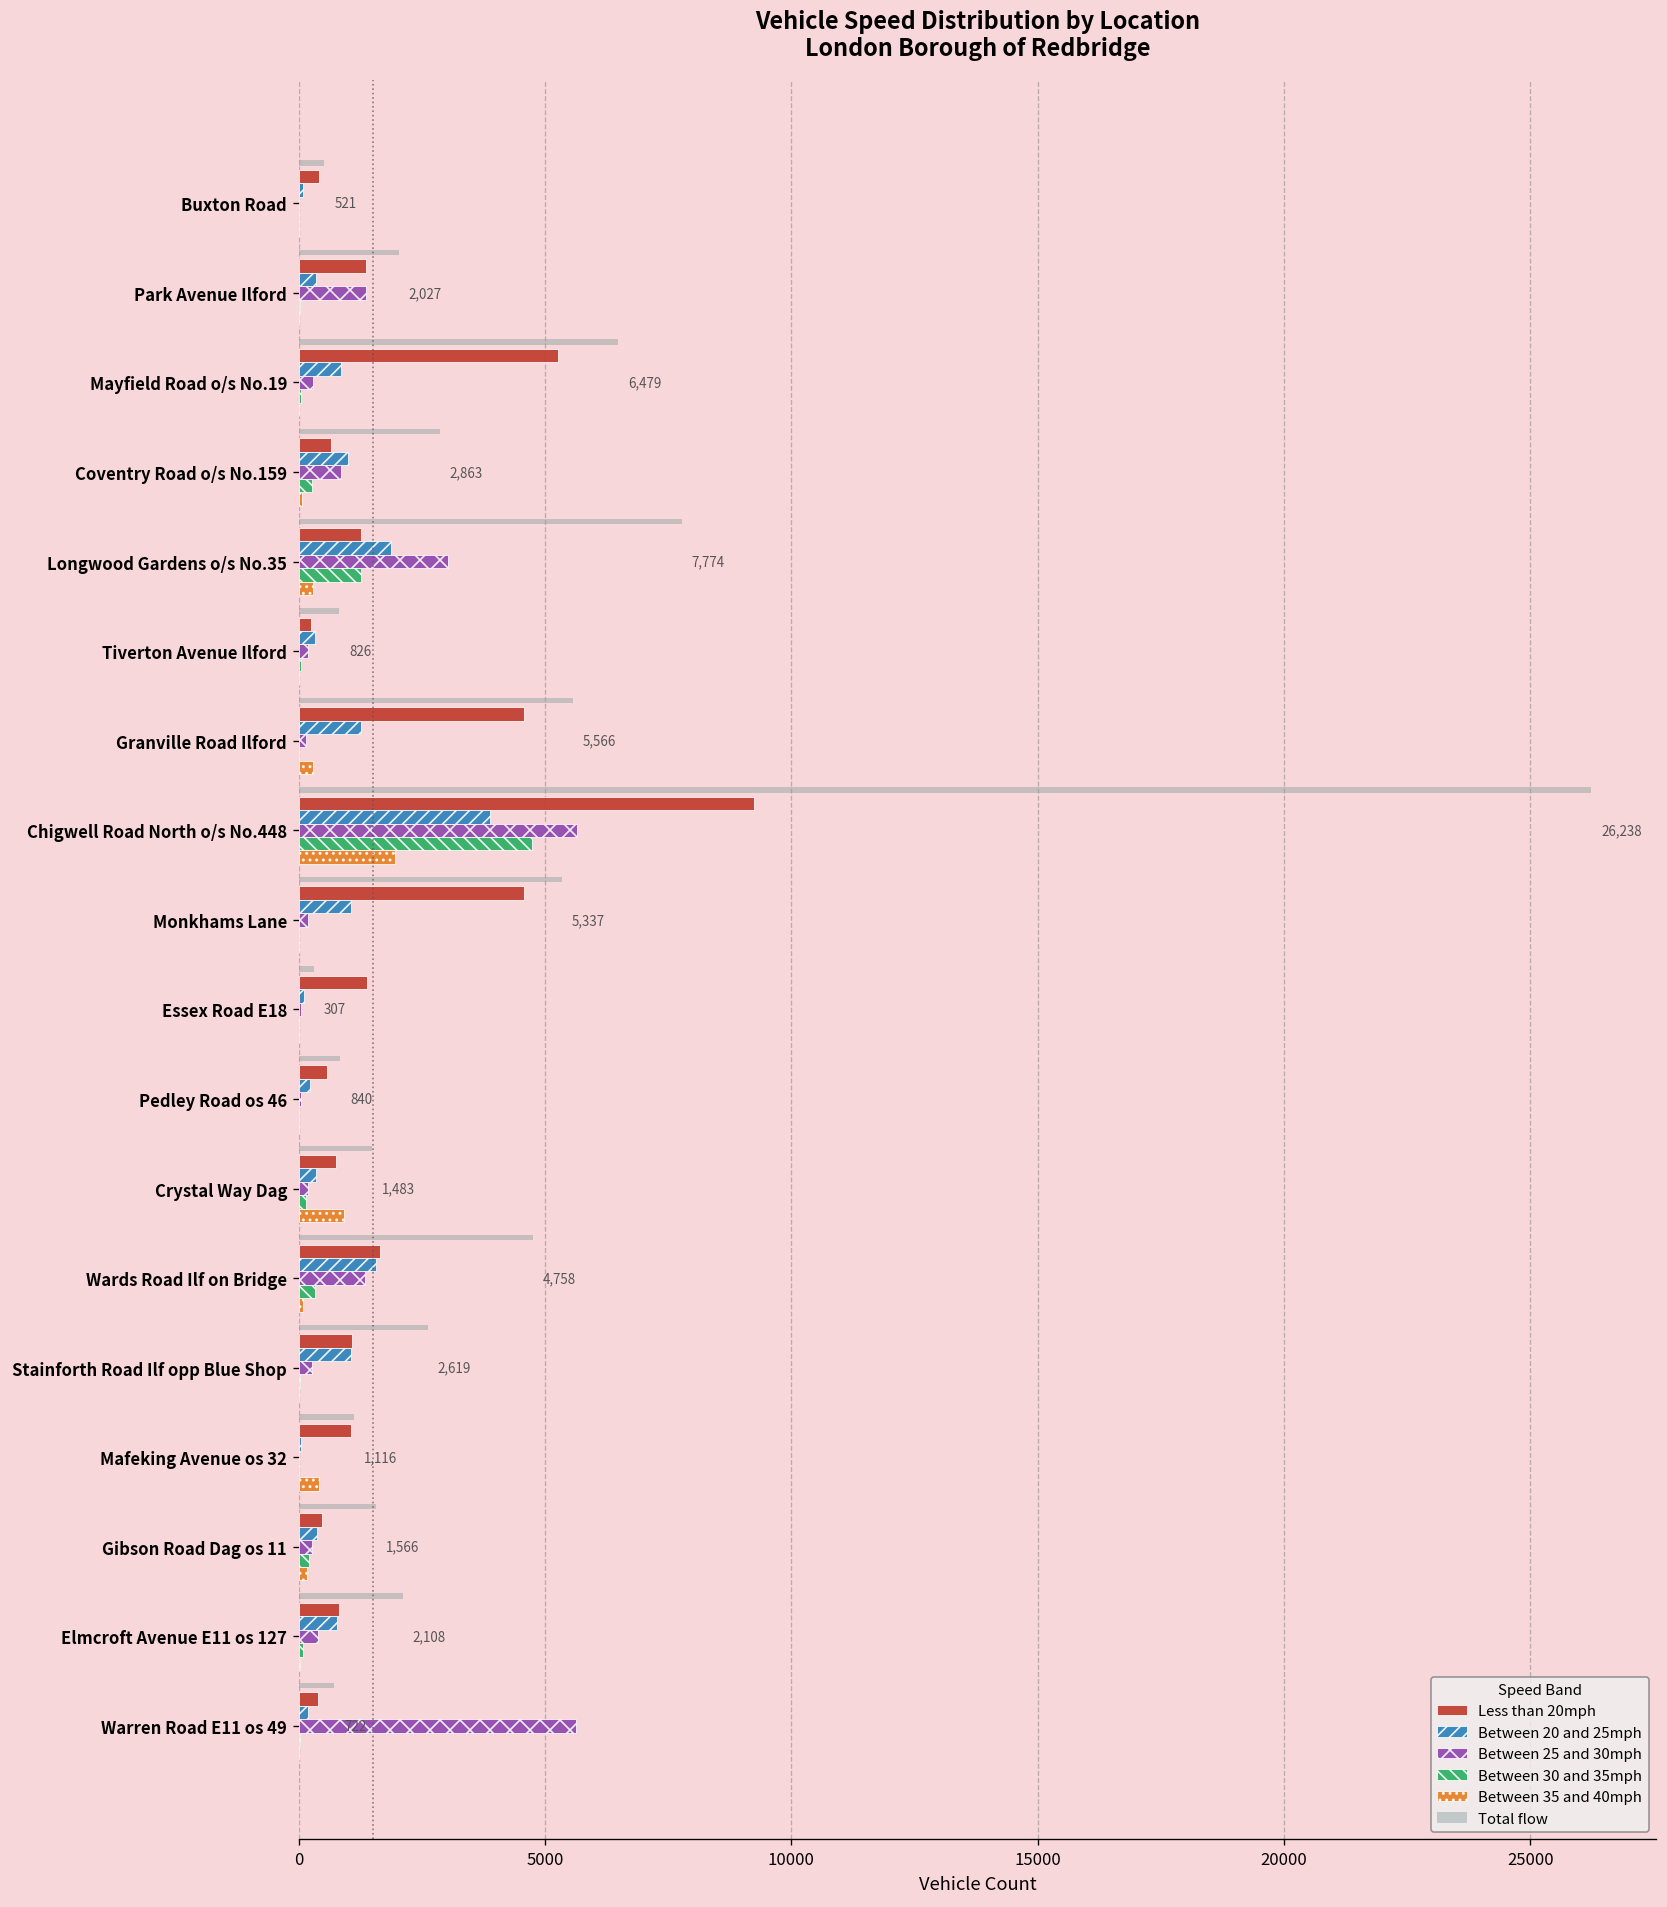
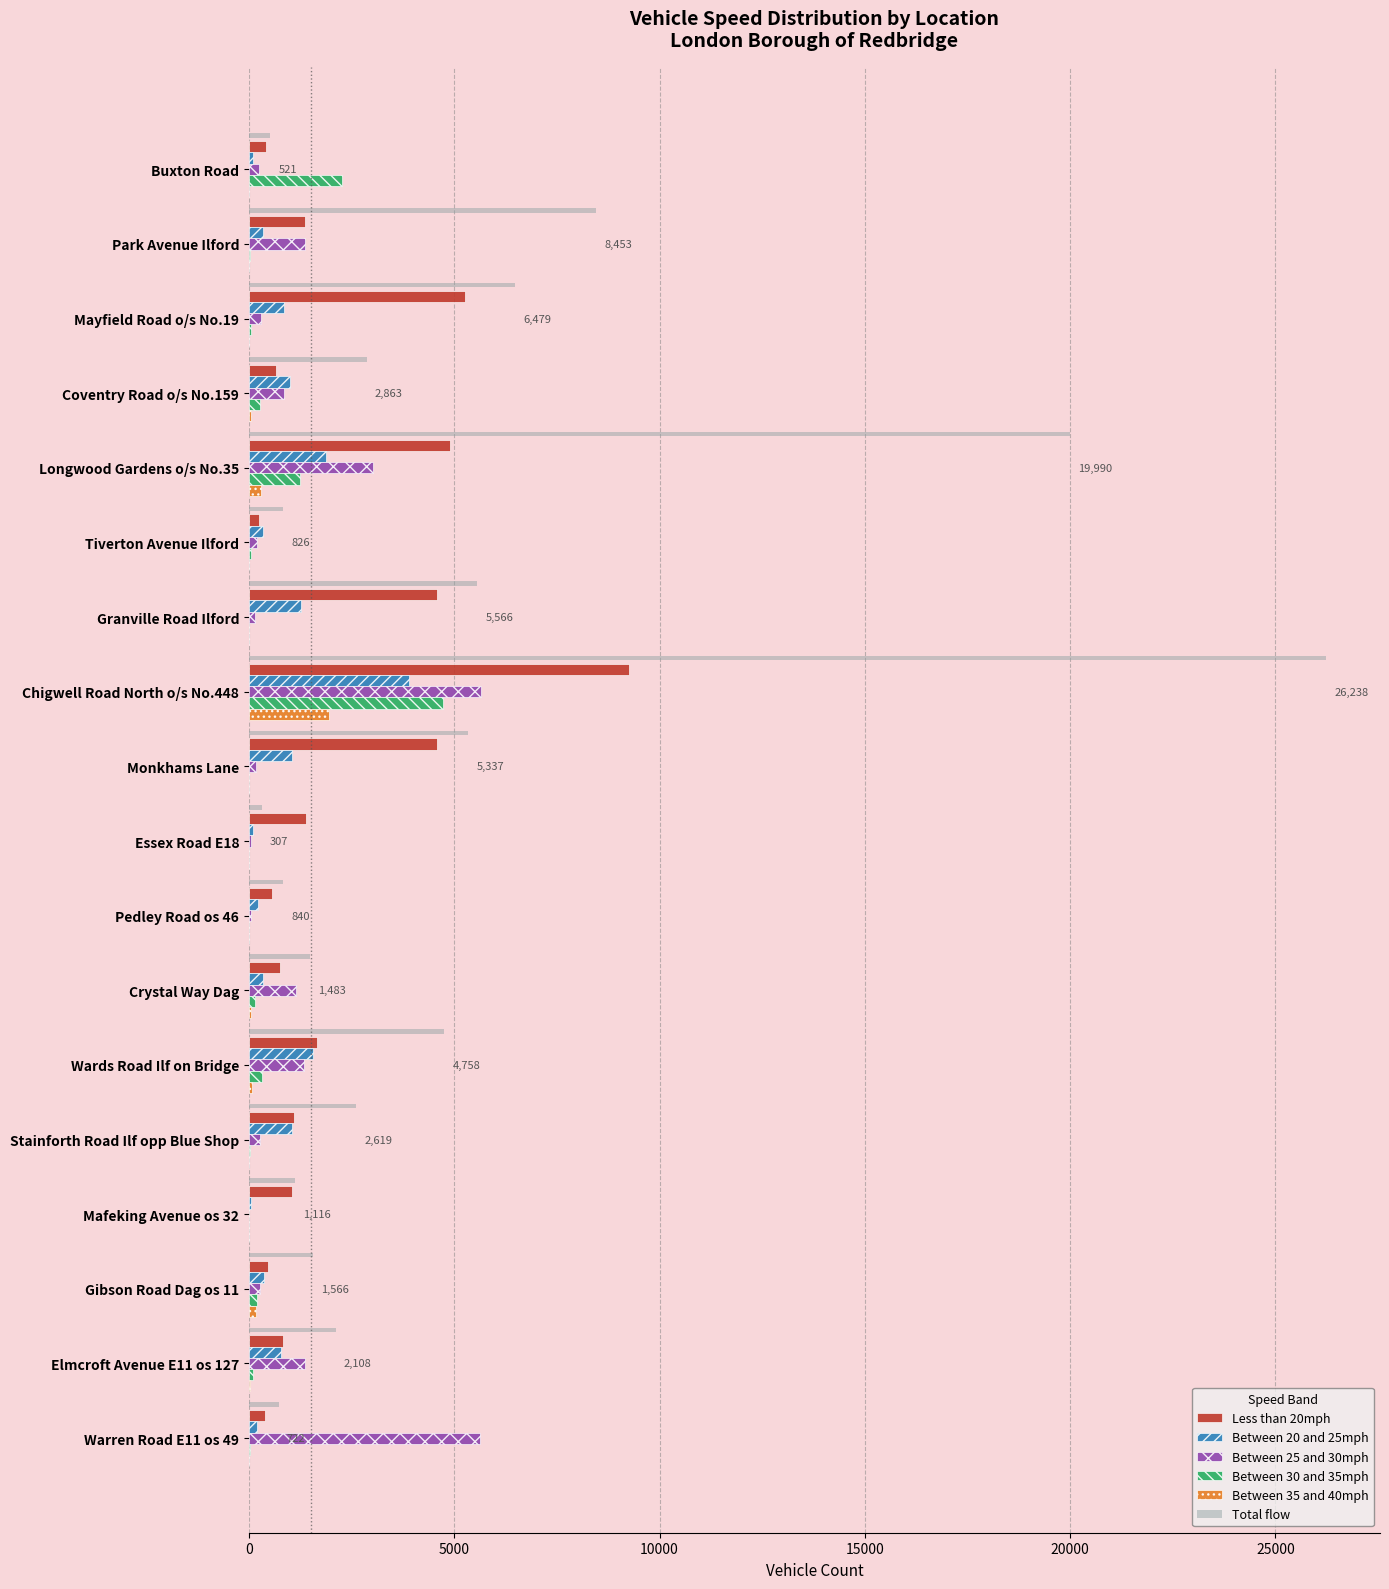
  {
    "Less than 20mph": {
      "Park Avenue Ilford": "1400",
      "Mayfield Road o/s No.19": "5300",
      "Coventry Road o/s No.159": "700",
-     "Longwood Gardens o/s No.35": "1300",
+     "Longwood Gardens o/s No.35": "4900",
      "Tiverton Avenue Ilford": "300",
      "Granville Road Ilford": "4600",
      "Chigwell Road North o/s No.448": "9200",
      "Monkhams Lane": "4600",
      "Essex Road E18": "1400",
      "Pedley Road os 46": "600",
      "Crystal Way Dag": "800",
      "Wards Road Ilf on Bridge": "1700",
      "Stainforth Road Ilf opp Blue Shop": "1100",
      "Gibson Road Dag os 11": "500",
      "Elmcroft Avenue E11 os 127": "800",
      "Warren Road E11 os 49": "400"
    },
    "Between 20 and 25mph": {
      "Buxton Road": "100",
      "Park Avenue Ilford": "300",
      "Mayfield Road o/s No.19": "800",
      "Coventry Road o/s No.159": "1000",
      "Longwood Gardens o/s No.35": "1900",
      "Tiverton Avenue Ilford": "300",
      "Granville Road Ilford": "1300",
      "Chigwell Road North o/s No.448": "3900",
      "Monkhams Lane": "1100",
      "Pedley Road os 46": "200",
      "Crystal Way Dag": "300",
      "Wards Road Ilf on Bridge": "1600",
      "Stainforth Road Ilf opp Blue Shop": "1100",
      "Gibson Road Dag os 11": "400",
      "Elmcroft Avenue E11 os 127": "800",
      "Warren Road E11 os 49": "200"
    },
    "Between 25 and 30mph": {
-     "Buxton Road": "0",
+     "Buxton Road": "200",
      "Park Avenue Ilford": "1400",
      "Mayfield Road o/s No.19": "300",
      "Coventry Road o/s No.159": "900",
      "Longwood Gardens o/s No.35": "3000",
      "Tiverton Avenue Ilford": "200",
      "Granville Road Ilford": "200",
      "Chigwell Road North o/s No.448": "5600",
      "Monkhams Lane": "200",
-     "Crystal Way Dag": "200",
+     "Crystal Way Dag": "1100",
      "Wards Road Ilf on Bridge": "1400",
      "Stainforth Road Ilf opp Blue Shop": "300",
      "Gibson Road Dag os 11": "300",
-     "Elmcroft Avenue E11 os 127": "400"
+     "Elmcroft Avenue E11 os 127": "1400"
    },
    "Between 30 and 35mph": {
-     "Buxton Road": "0",
+     "Buxton Road": "2300",
      "Coventry Road o/s No.159": "300",
      "Longwood Gardens o/s No.35": "1300",
      "Chigwell Road North o/s No.448": "4700",
      "Crystal Way Dag": "100",
      "Wards Road Ilf on Bridge": "300",
      "Mafeking Avenue os 32": "0",
      "Gibson Road Dag os 11": "200",
      "Elmcroft Avenue E11 os 127": "100"
    },
    "Between 35 and 40mph": {
      "Buxton Road": "0",
      "Longwood Gardens o/s No.35": "300",
-     "Granville Road Ilford": "300",
+     "Granville Road Ilford": "0",
      "Chigwell Road North o/s No.448": "2000",
      "Monkhams Lane": "0",
      "Pedley Road os 46": "0",
-     "Crystal Way Dag": "900",
+     "Crystal Way Dag": "100",
      "Wards Road Ilf on Bridge": "100",
-     "Mafeking Avenue os 32": "400",
+     "Mafeking Avenue os 32": "0",
      "Gibson Road Dag os 11": "200"
    },
    "Total flow": {
-     "Park Avenue Ilford": "2,027",
-     "Longwood Gardens o/s No.35": "7,774"
+     "Park Avenue Ilford": "8,453",
+     "Longwood Gardens o/s No.35": "19,990"
    }
  }
